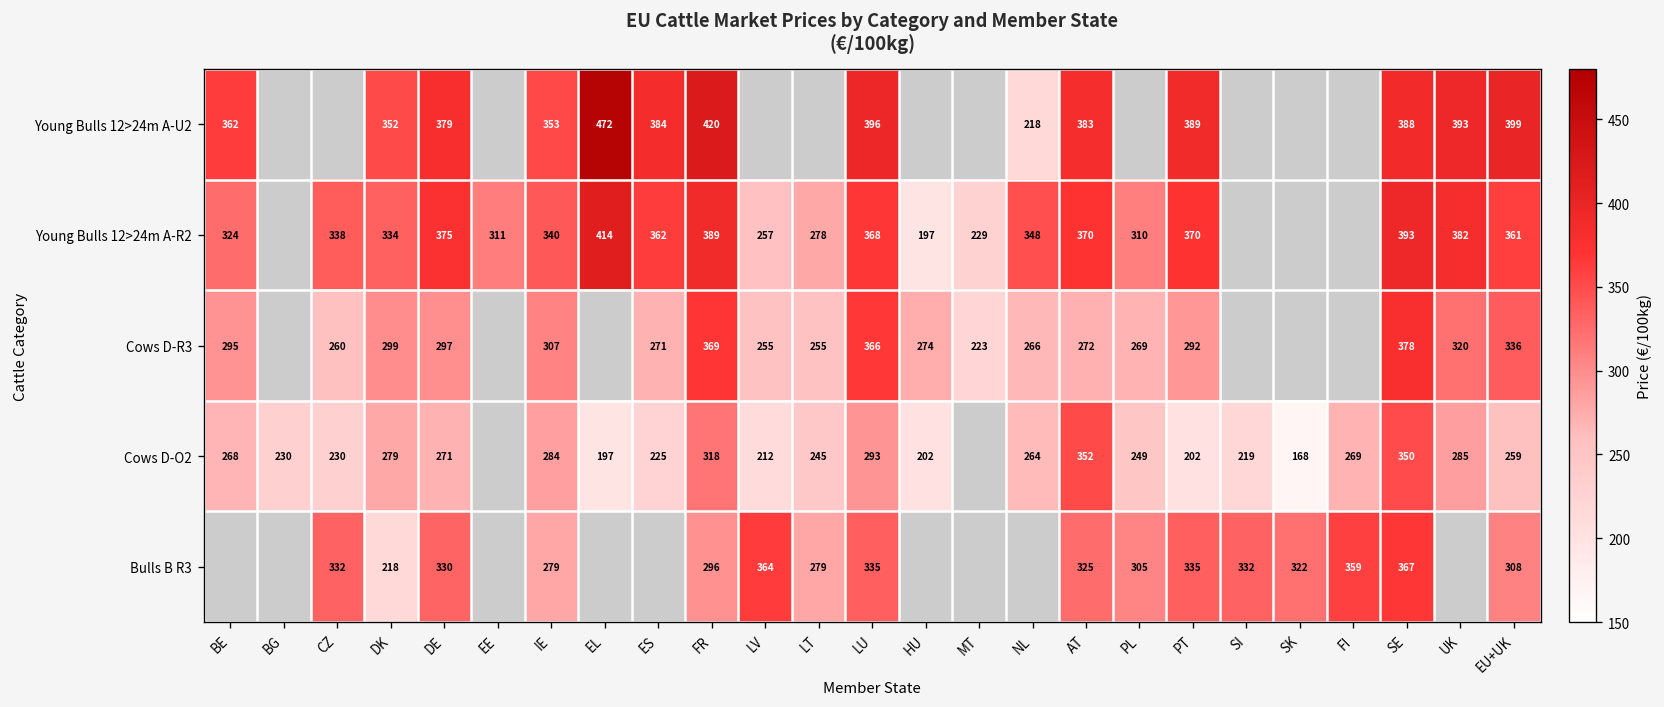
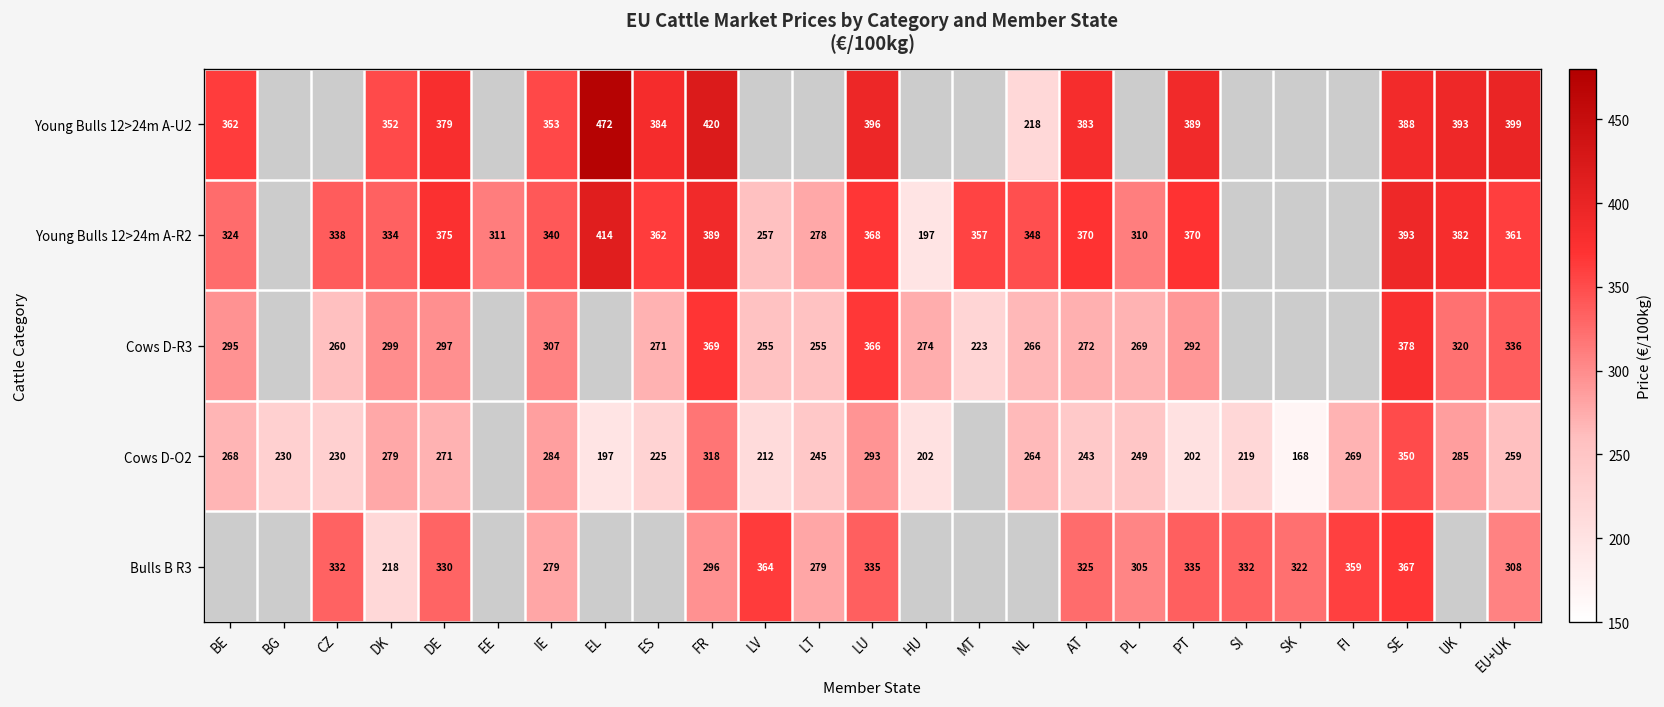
  {
    "Young Bulls 12>24m A-U2": {
      "BE": 362,
      "DK": 352,
      "DE": 379,
      "IE": 353,
      "EL": 472,
      "ES": 384,
      "FR": 420,
      "LU": 396,
      "NL": 218,
      "AT": 383,
      "PT": 389,
      "SE": 388,
      "UK": 393,
      "EU+UK": 399
    },
    "Young Bulls 12>24m A-R2": {
      "BE": 324,
      "CZ": 338,
      "DK": 334,
      "DE": 375,
      "EE": 311,
      "IE": 340,
      "EL": 414,
      "ES": 362,
      "FR": 389,
      "LV": 257,
      "LT": 278,
      "LU": 368,
      "HU": 197,
-     "MT": 229,
+     "MT": 357,
      "NL": 348,
      "AT": 370,
      "PL": 310,
      "PT": 370,
      "SE": 393,
      "UK": 382,
      "EU+UK": 361
    },
    "Cows D-R3": {
      "BE": 295,
      "CZ": 260,
      "DK": 299,
      "DE": 297,
      "IE": 307,
      "ES": 271,
      "FR": 369,
      "LV": 255,
      "LT": 255,
      "LU": 366,
      "HU": 274,
      "MT": 223,
      "NL": 266,
      "AT": 272,
      "PL": 269,
      "PT": 292,
      "SE": 378,
      "UK": 320,
      "EU+UK": 336
    },
    "Cows D-O2": {
      "BE": 268,
      "BG": 230,
      "CZ": 230,
      "DK": 279,
      "DE": 271,
      "IE": 284,
      "EL": 197,
      "ES": 225,
      "FR": 318,
      "LV": 212,
      "LT": 245,
      "LU": 293,
      "HU": 202,
      "NL": 264,
-     "AT": 352,
+     "AT": 243,
      "PL": 249,
      "PT": 202,
      "SI": 219,
      "SK": 168,
      "FI": 269,
      "SE": 350,
      "UK": 285,
      "EU+UK": 259
    },
    "Bulls B R3": {
      "CZ": 332,
      "DK": 218,
      "DE": 330,
      "IE": 279,
      "FR": 296,
      "LV": 364,
      "LT": 279,
      "LU": 335,
      "AT": 325,
      "PL": 305,
      "PT": 335,
      "SI": 332,
      "SK": 322,
      "FI": 359,
      "SE": 367,
      "EU+UK": 308
    }
  }
